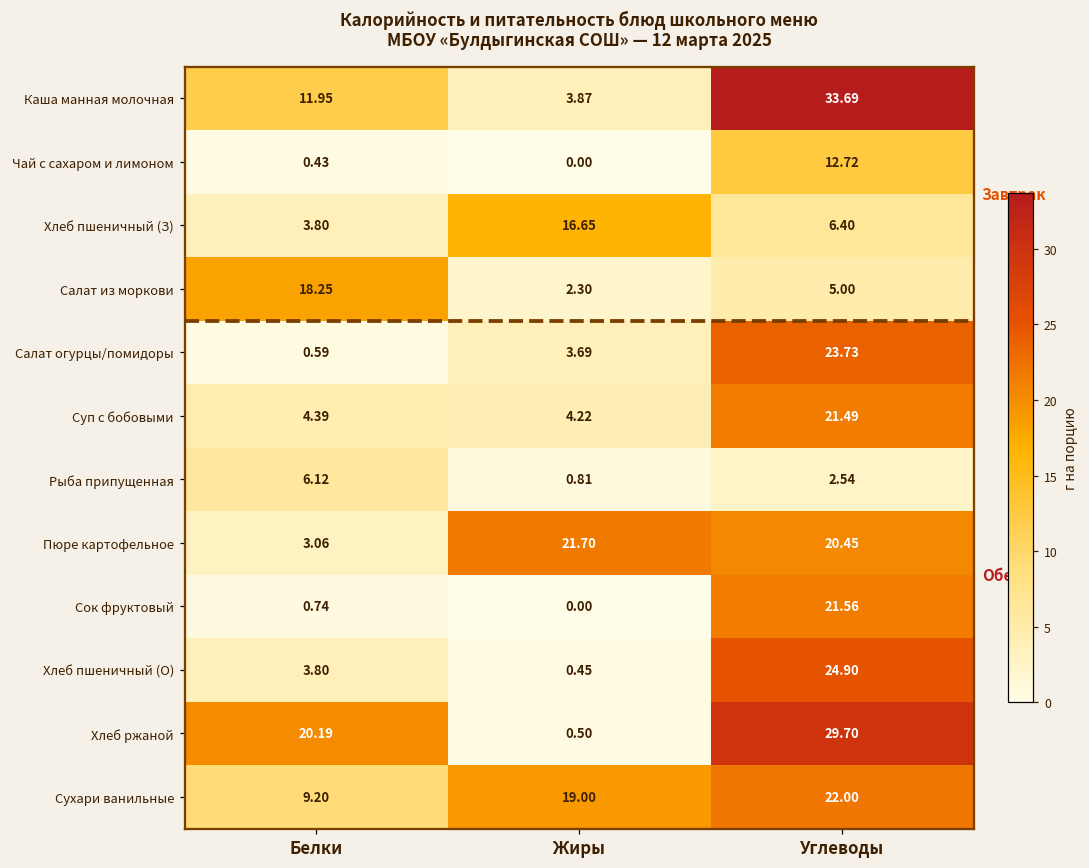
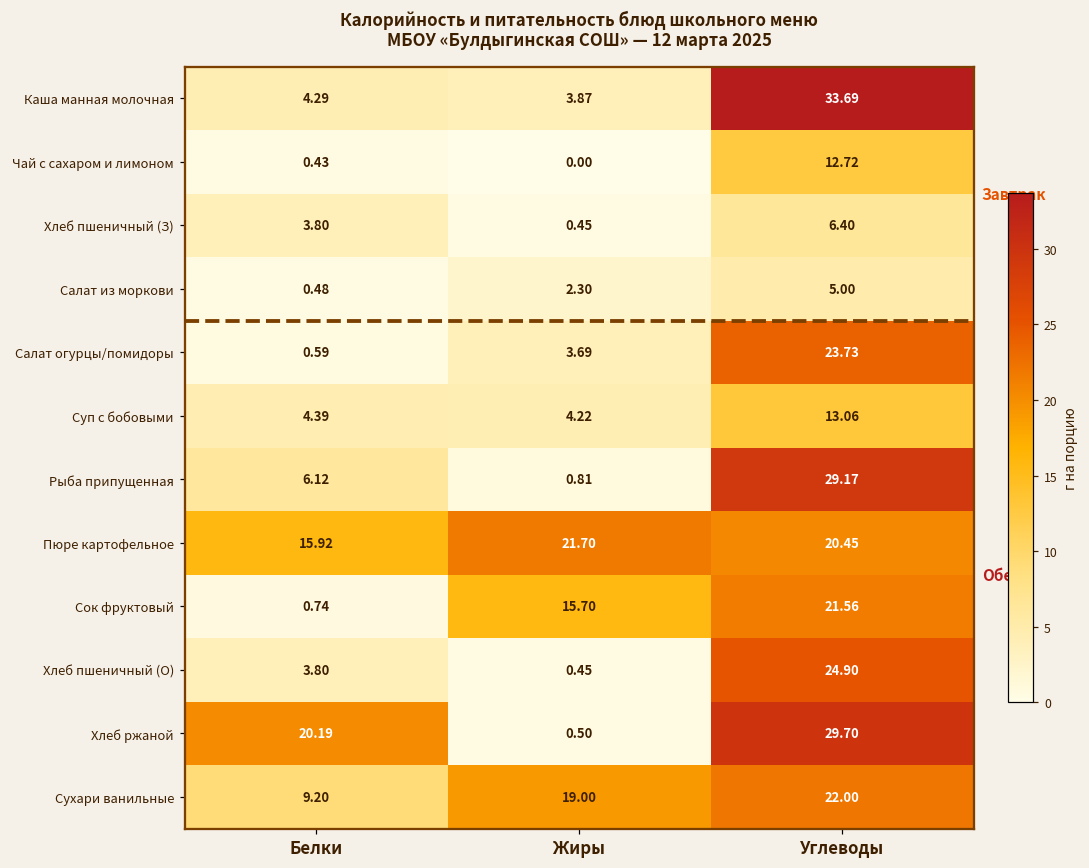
  {
    "Каша манная молочная": {
-     "Белки": 11.95,
+     "Белки": 4.29,
      "Жиры": 3.87,
      "Углеводы": 33.69
    },
    "Чай с сахаром и лимоном": {
      "Белки": 0.43,
      "Жиры": 0.00,
      "Углеводы": 12.72
    },
    "Хлеб пшеничный (З)": {
      "Белки": 3.80,
-     "Жиры": 16.65,
+     "Жиры": 0.45,
      "Углеводы": 6.40
    },
    "Салат из моркови": {
-     "Белки": 18.25,
+     "Белки": 0.48,
      "Жиры": 2.30,
      "Углеводы": 5.00
    },
    "Салат огурцы/помидоры": {
      "Белки": 0.59,
      "Жиры": 3.69,
      "Углеводы": 23.73
    },
    "Суп с бобовыми": {
      "Белки": 4.39,
      "Жиры": 4.22,
-     "Углеводы": 21.49
+     "Углеводы": 13.06
    },
    "Рыба припущенная": {
      "Белки": 6.12,
      "Жиры": 0.81,
-     "Углеводы": 2.54
+     "Углеводы": 29.17
    },
    "Пюре картофельное": {
-     "Белки": 3.06,
+     "Белки": 15.92,
      "Жиры": 21.70,
      "Углеводы": 20.45
    },
    "Сок фруктовый": {
      "Белки": 0.74,
-     "Жиры": 0.00,
+     "Жиры": 15.70,
      "Углеводы": 21.56
    },
    "Хлеб пшеничный (О)": {
      "Белки": 3.80,
      "Жиры": 0.45,
      "Углеводы": 24.90
    },
    "Хлеб ржаной": {
      "Белки": 20.19,
      "Жиры": 0.50,
      "Углеводы": 29.70
    },
    "Сухари ванильные": {
      "Белки": 9.20,
      "Жиры": 19.00,
      "Углеводы": 22.00
    }
  }
